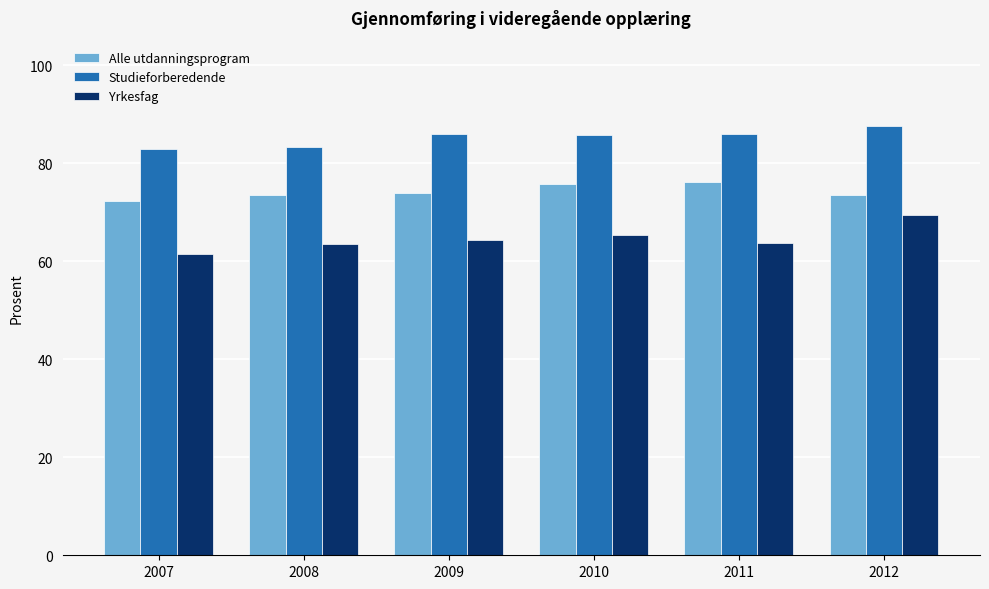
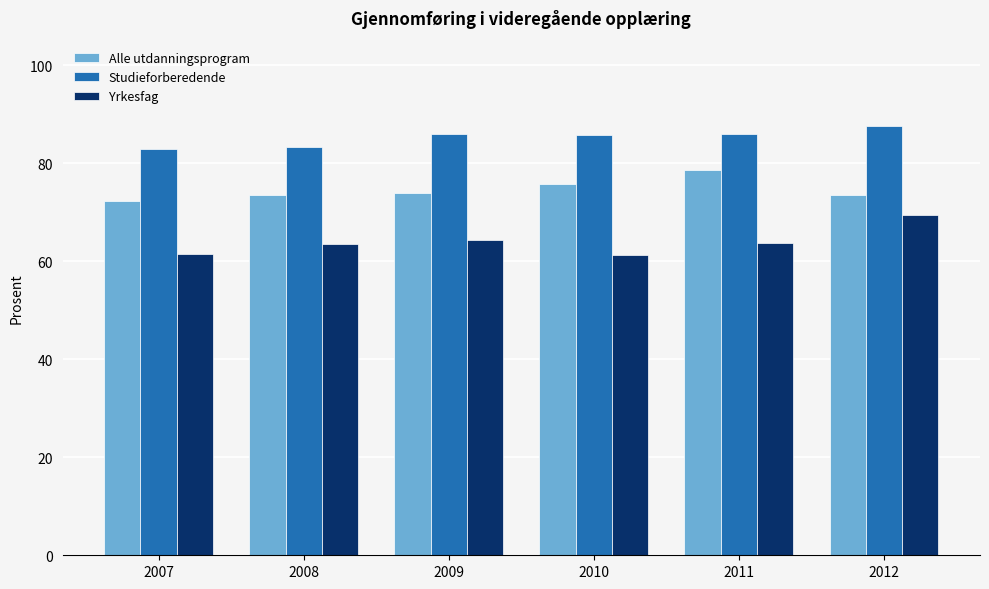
  {
    "Alle utdanningsprogram": {
      "2007": 72,
      "2008": 74,
      "2009": 74,
      "2010": 76,
-     "2011": 76,
+     "2011": 79,
      "2012": 74
    },
    "Studieforberedende": {
      "2007": 83,
      "2008": 83,
      "2009": 86,
      "2010": 86,
      "2011": 86,
      "2012": 88
    },
    "Yrkesfag": {
      "2007": 62,
      "2008": 64,
      "2009": 64,
-     "2010": 65,
+     "2010": 61,
      "2011": 64,
      "2012": 70
    }
  }
